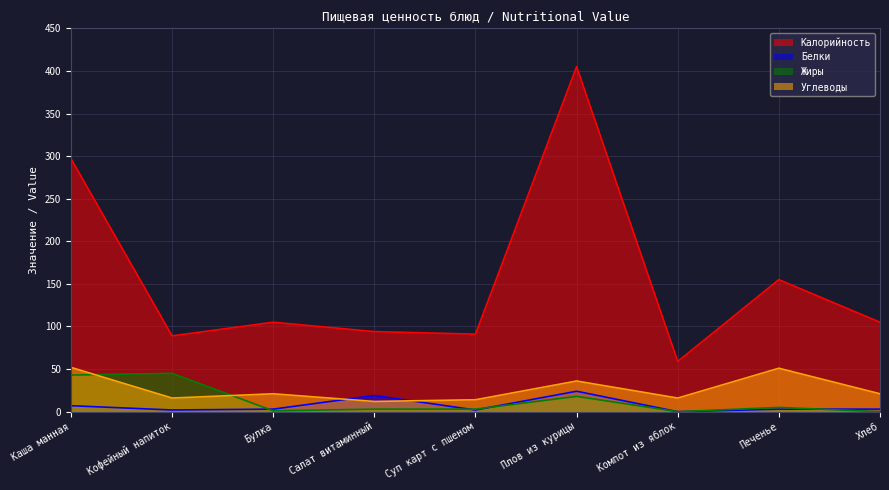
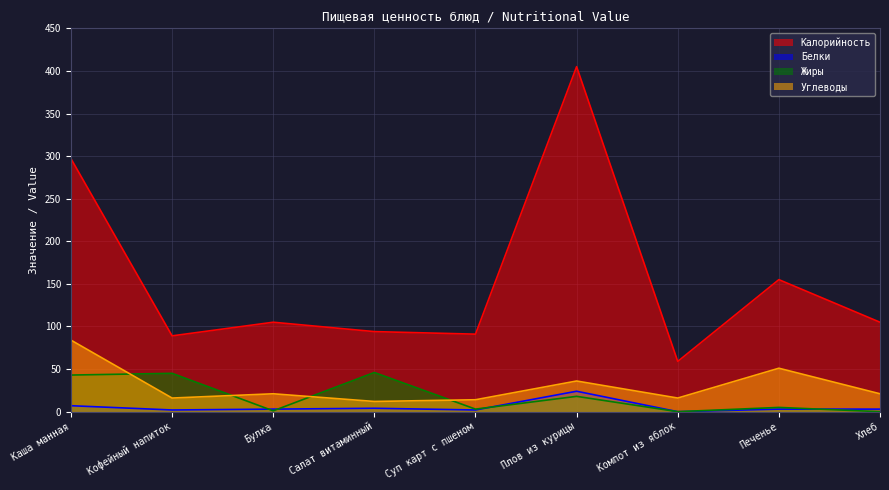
  {
    "Калорийность": {
      "Каша манная": 300,
      "Кофейный напиток": 90,
      "Булка": 110,
      "Салат витаминный": 90,
      "Суп карт с пшеном": 90,
      "Плов из курицы": 410,
      "Компот из яблок": 60,
      "Печенье": 160,
      "Хлеб": 110
    },
    "Белки": {
      "Каша манная": 10,
      "Кофейный напиток": 0,
-     "Салат витаминный": 20,
+     "Салат витаминный": 0,
      "Плов из курицы": 20,
      "Хлеб": 0
    },
    "Жиры": {
      "Каша манная": 40,
      "Кофейный напиток": 50,
-     "Салат витаминный": 0,
+     "Салат витаминный": 50,
      "Плов из курицы": 20,
      "Хлеб": 0
    },
    "Углеводы": {
-     "Каша манная": 50,
+     "Каша манная": 80,
      "Кофейный напиток": 20,
      "Булка": 20,
      "Салат витаминный": 10,
      "Суп карт с пшеном": 10,
      "Плов из курицы": 40,
      "Компот из яблок": 20,
      "Печенье": 50,
      "Хлеб": 20
    }
  }
